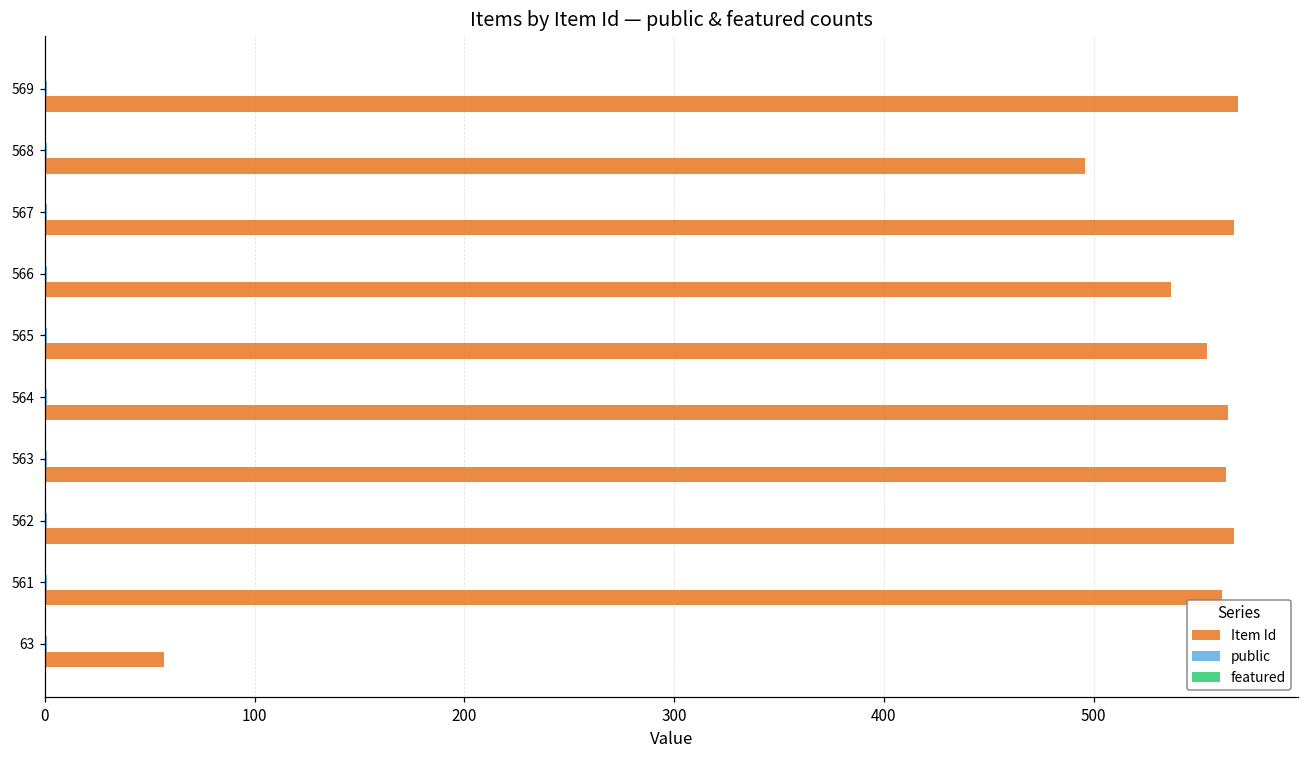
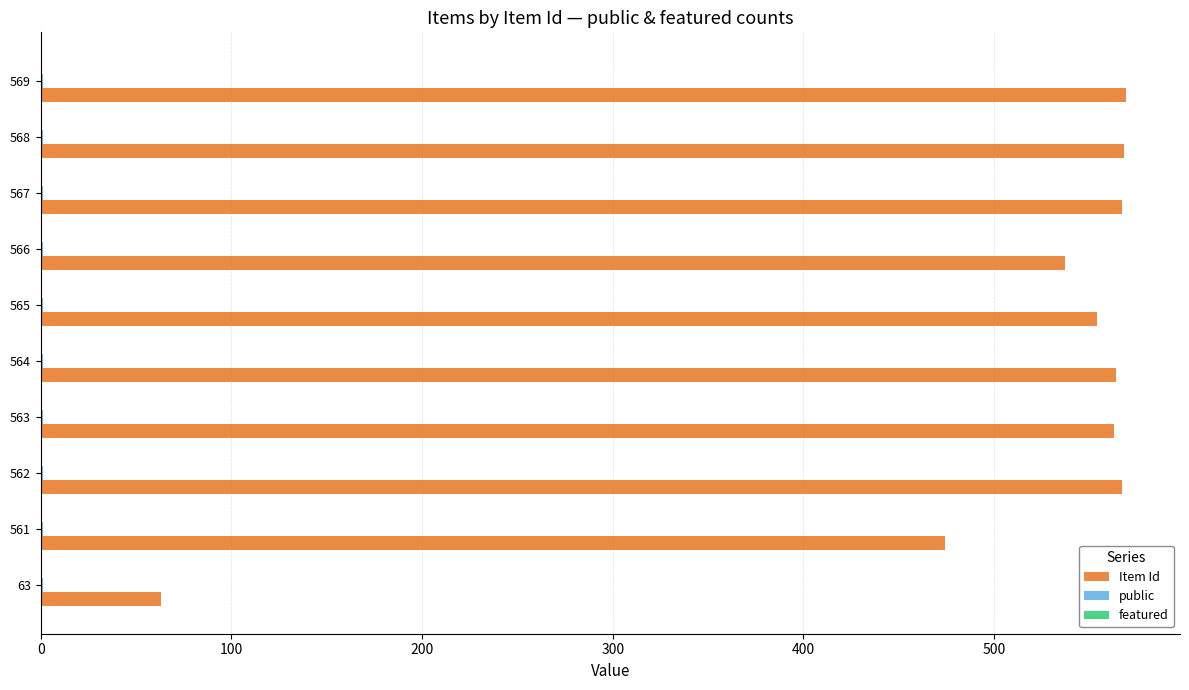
  {
    "Item Id": {
      "569": 569,
-     "568": 496,
+     "568": 568,
      "567": 567,
      "566": 537,
      "565": 554,
      "564": 564,
      "563": 563,
      "562": 567,
-     "561": 561,
-     "63": 57
+     "561": 474,
+     "63": 63
    },
    "featured": {
      "569": 0,
      "568": 0,
      "567": 0,
      "566": 0,
      "565": 0,
      "564": 0,
      "563": 0,
      "562": 0,
      "561": 0,
      "63": 0
    }
  }
